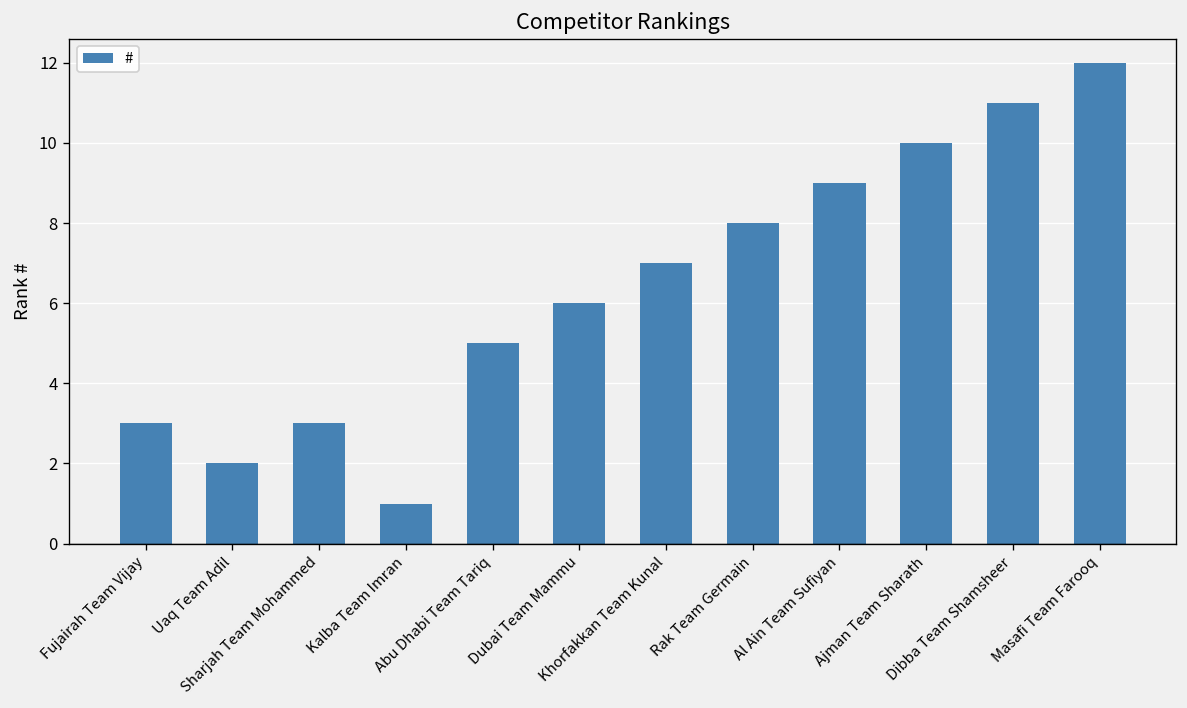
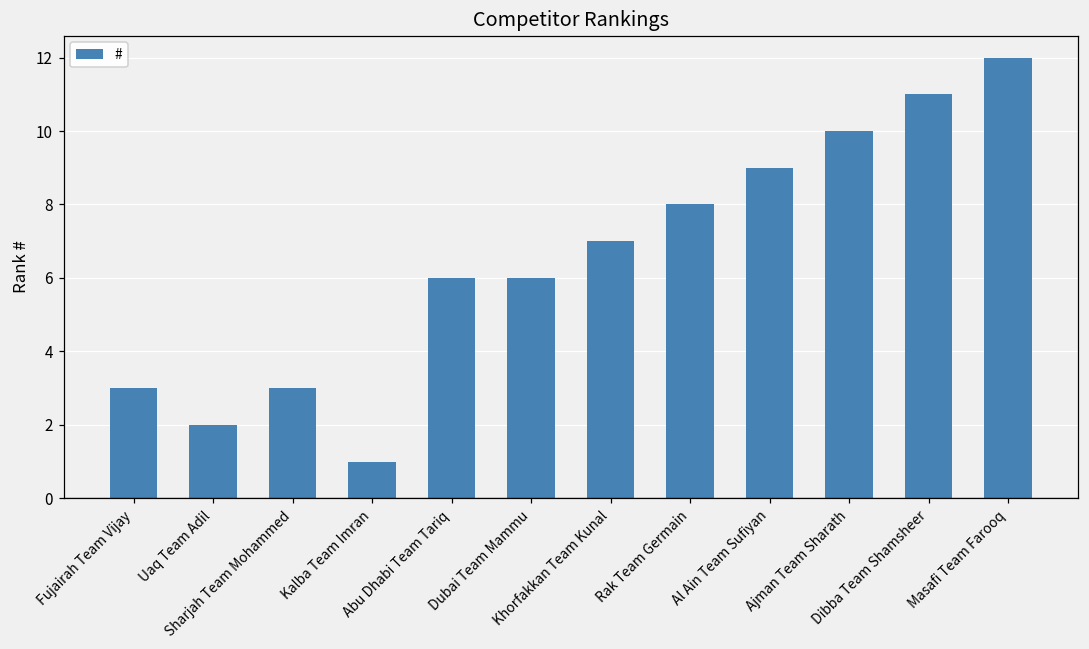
  {
    "Fujairah Team Vijay": 3,
    "Uaq Team Adil": 2,
    "Sharjah Team Mohammed": 3,
    "Kalba Team Imran": 1,
-   "Abu Dhabi Team Tariq": 5,
+   "Abu Dhabi Team Tariq": 6,
    "Dubai Team Mammu": 6,
    "Khorfakkan Team Kunal": 7,
    "Rak Team Germain": 8,
    "Al Ain Team Sufiyan": 9,
    "Ajman Team Sharath": 10,
    "Dibba Team Shamsheer": 11,
    "Masafi Team Farooq": 12
  }
